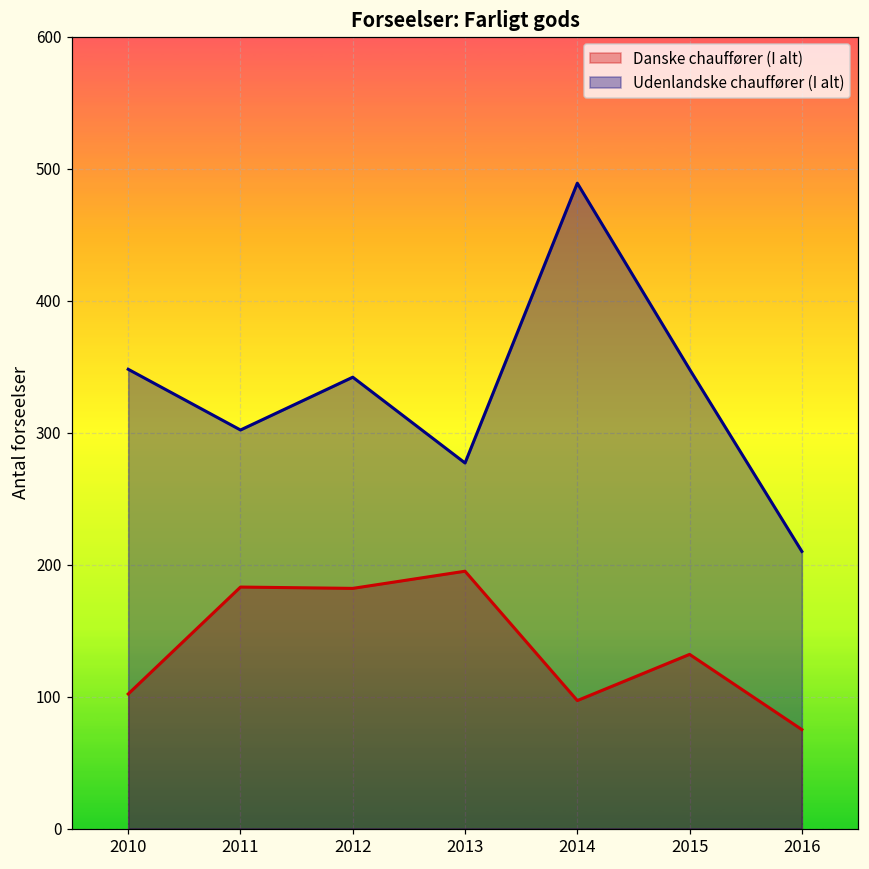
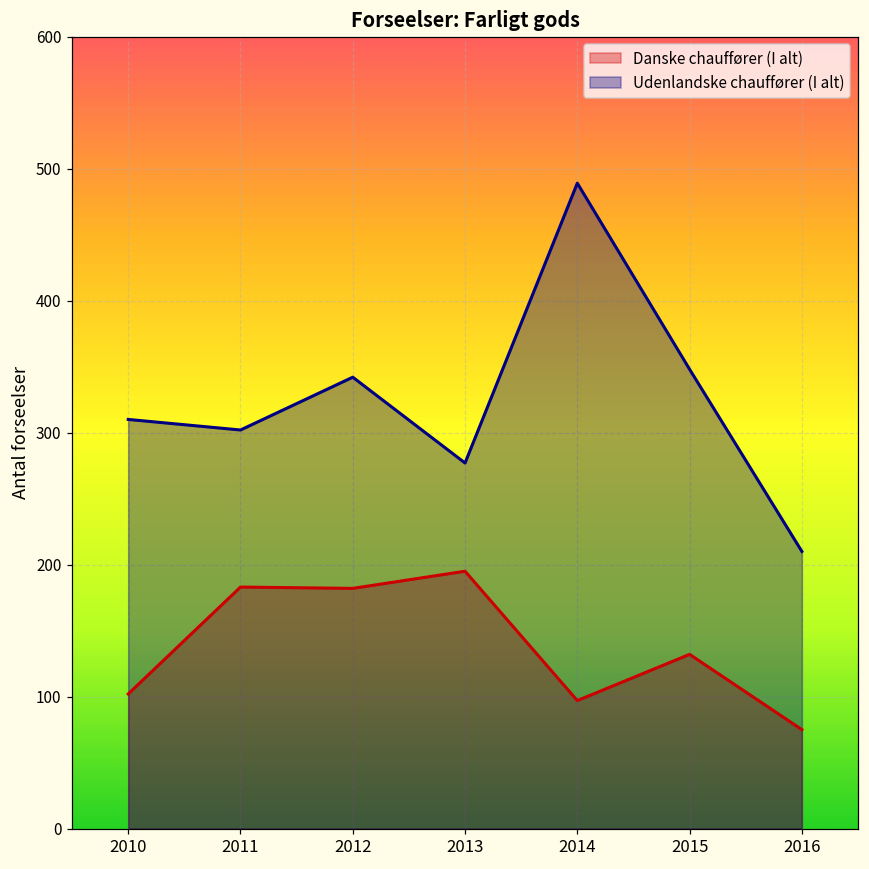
  {
    "Danske chauffører (I alt)": {
      "2010": 102,
      "2011": 183,
      "2012": 182,
      "2013": 195,
      "2014": 97,
      "2015": 132,
      "2016": 75
    },
    "Udenlandske chauffører (I alt)": {
-     "2010": 348,
+     "2010": 310,
      "2011": 302,
      "2012": 342,
      "2013": 277,
      "2014": 489,
      "2015": 348,
      "2016": 210
    }
  }
